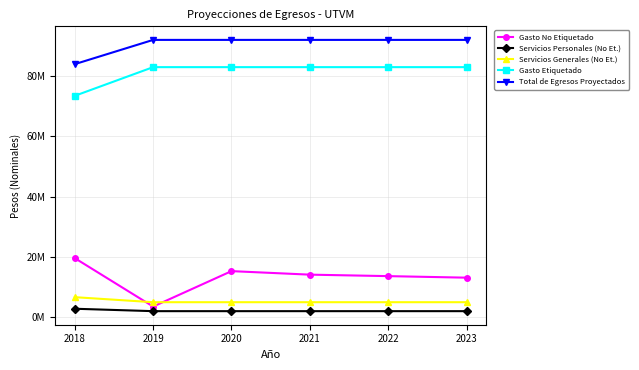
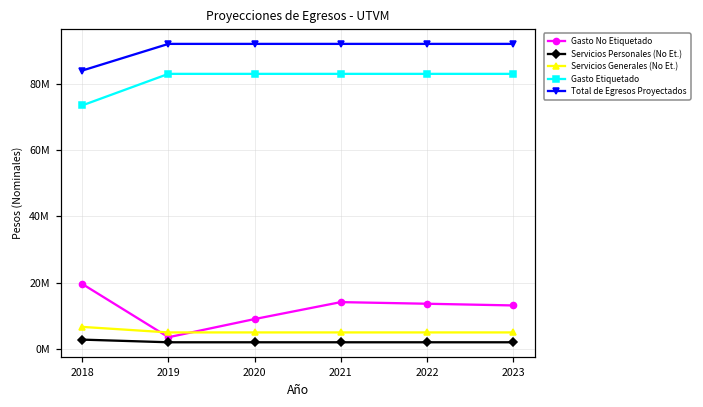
  {
    "Gasto No Etiquetado": {
      "2018": 20000000,
      "2019": 4000000,
-     "2020": 15000000,
+     "2020": 9000000,
      "2021": 14000000,
      "2022": 14000000,
      "2023": 13000000
    },
    "Servicios Personales (No Et.)": {
      "2018": 3000000,
      "2019": 2000000,
      "2020": 2000000,
      "2021": 2000000,
      "2022": 2000000,
      "2023": 2000000
    },
    "Servicios Generales (No Et.)": {
      "2018": 7000000,
      "2019": 5000000,
      "2020": 5000000,
      "2021": 5000000,
      "2022": 5000000,
      "2023": 5000000
    },
    "Gasto Etiquetado": {
      "2018": 73000000,
      "2019": 83000000,
      "2020": 83000000,
      "2021": 83000000,
      "2022": 83000000,
      "2023": 83000000
    },
    "Total de Egresos Proyectados": {
      "2018": 84000000,
      "2019": 92000000,
      "2020": 92000000,
      "2021": 92000000,
      "2022": 92000000,
      "2023": 92000000
    }
  }
